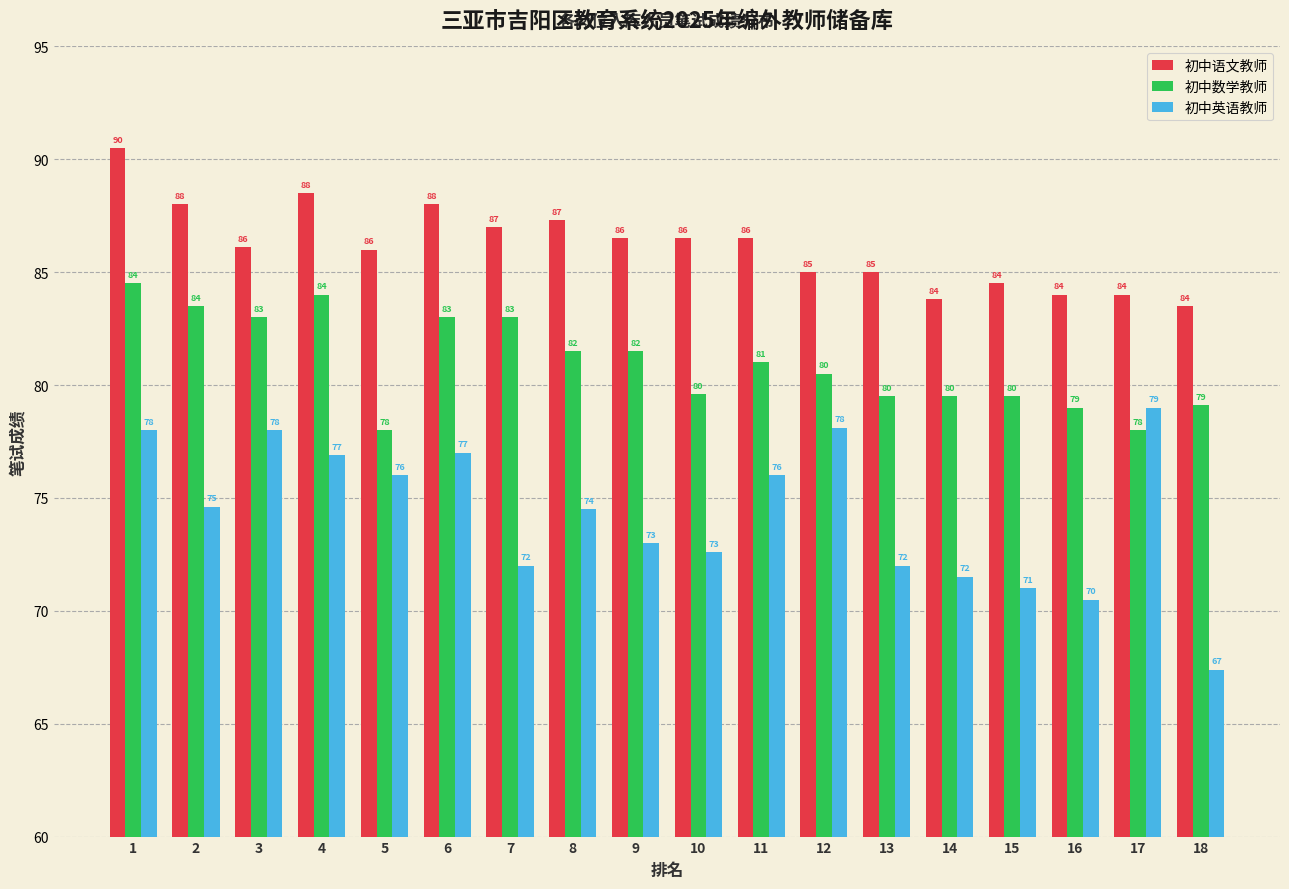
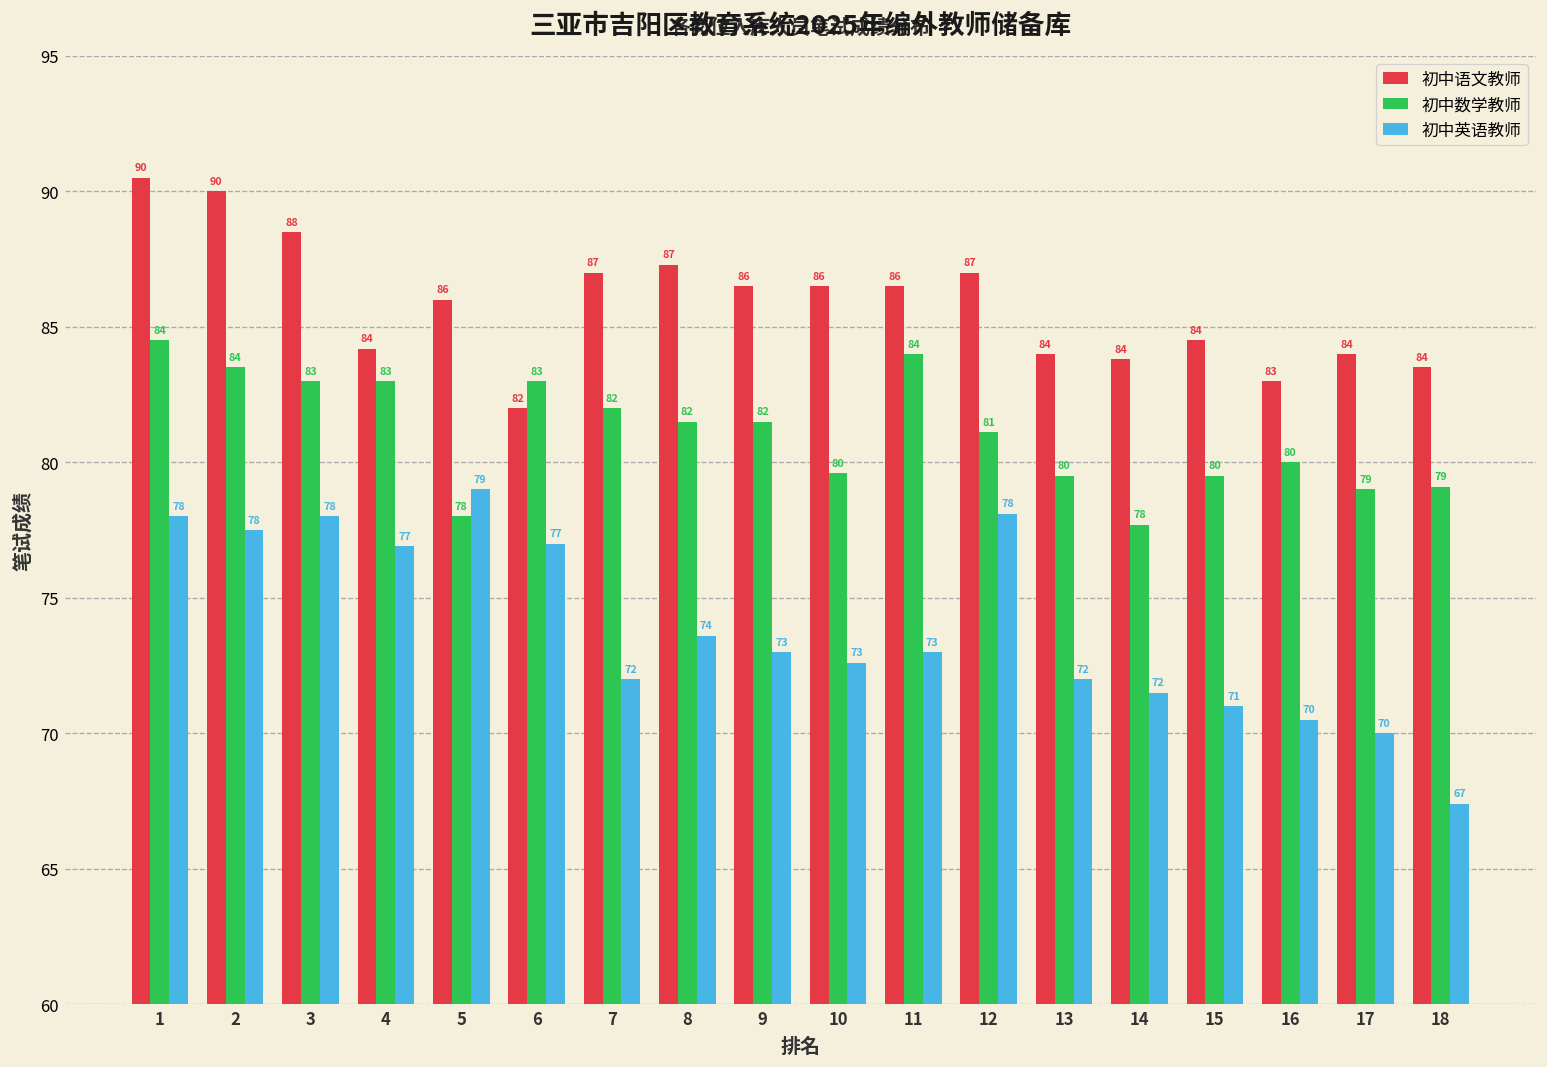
  {
    "初中语文教师": {
      "1": 90,
-     "2": 88,
-     "3": 86,
-     "4": 88,
+     "2": 90,
+     "3": 88,
+     "4": 84,
      "5": 86,
-     "6": 88,
+     "6": 82,
      "7": 87,
      "8": 87,
      "9": 86,
      "10": 86,
      "11": 86,
-     "12": 85,
-     "13": 85,
+     "12": 87,
+     "13": 84,
      "14": 84,
      "15": 84,
-     "16": 84,
+     "16": 83,
      "17": 84,
      "18": 84
    },
    "初中数学教师": {
      "1": 84,
      "2": 84,
      "3": 83,
-     "4": 84,
+     "4": 83,
      "5": 78,
      "6": 83,
-     "7": 83,
+     "7": 82,
      "8": 82,
      "9": 82,
      "10": 80,
-     "11": 81,
-     "12": 80,
+     "11": 84,
+     "12": 81,
      "13": 80,
-     "14": 80,
+     "14": 78,
      "15": 80,
-     "16": 79,
-     "17": 78,
+     "16": 80,
+     "17": 79,
      "18": 79
    },
    "初中英语教师": {
      "1": 78,
-     "2": 75,
+     "2": 78,
      "3": 78,
      "4": 77,
-     "5": 76,
+     "5": 79,
      "6": 77,
      "7": 72,
-     "8": 74.5,
+     "8": 73.6,
      "9": 73,
      "10": 73,
-     "11": 76,
+     "11": 73,
      "12": 78,
      "13": 72,
      "14": 72,
      "15": 71,
      "16": 70,
-     "17": 79,
+     "17": 70,
      "18": 67
    }
  }
